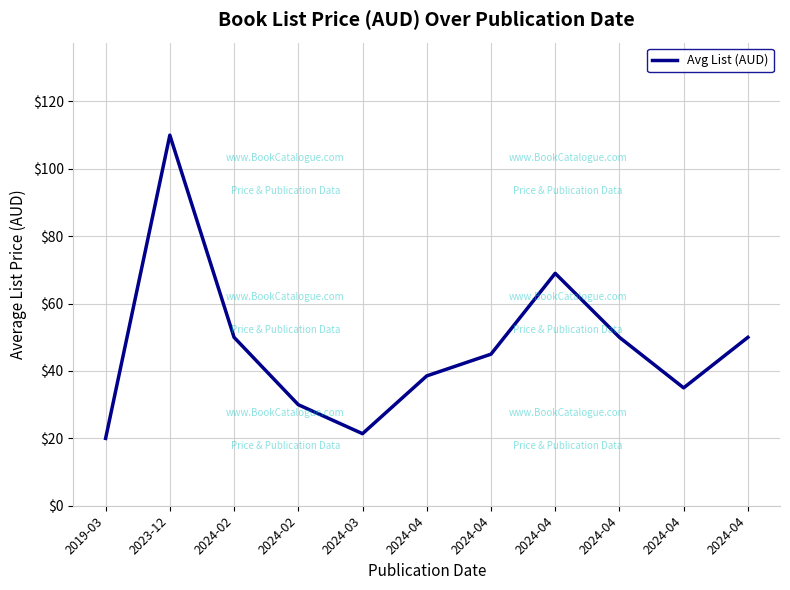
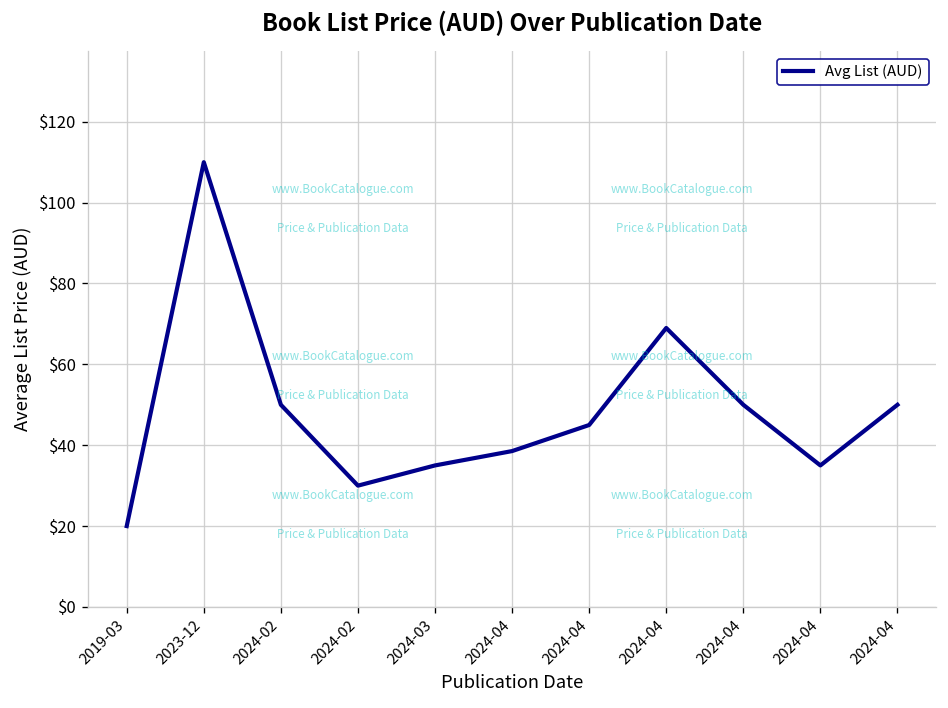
  {
    "2019-03": "$20",
    "2023-12": "$110",
-   "2024-03": "$21"
+   "2024-03": "$35"
  }
